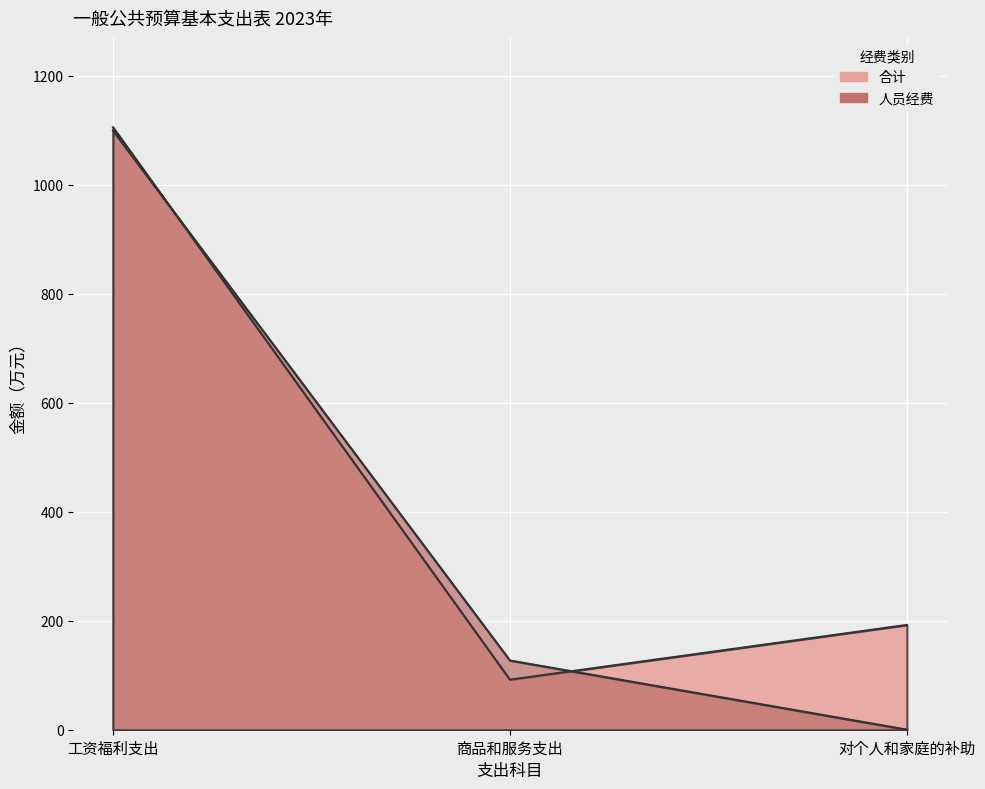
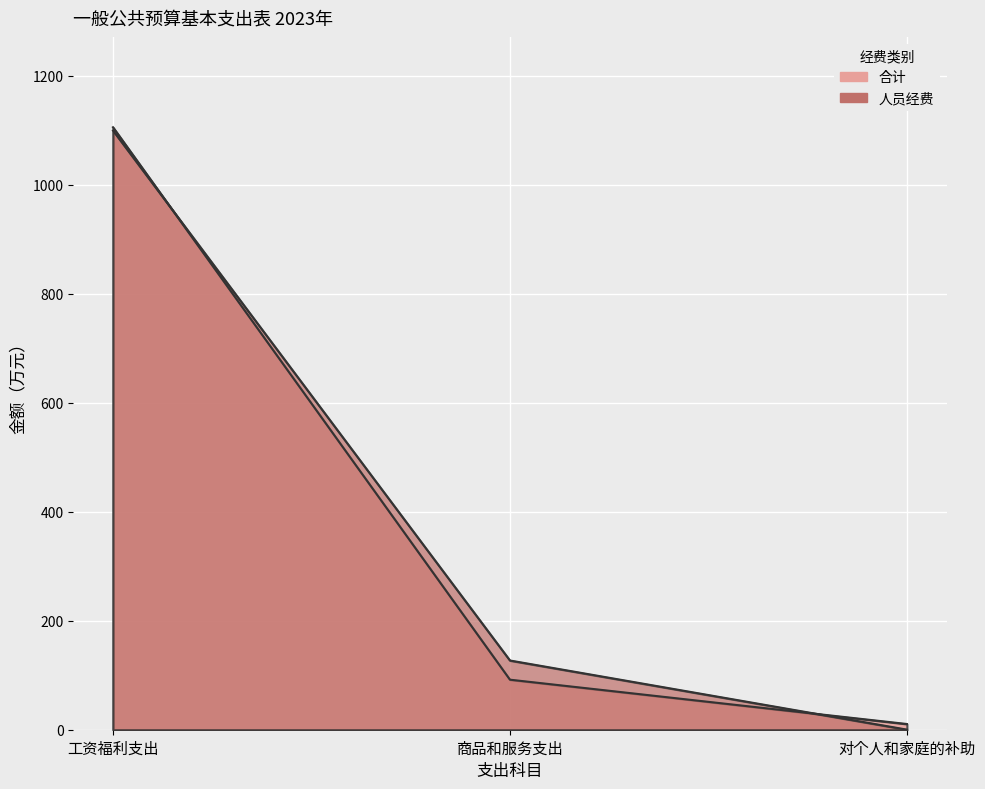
  {
    "合计": {
      "工资福利支出": 1110,
      "商品和服务支出": 90,
-     "对个人和家庭的补助": 190
+     "对个人和家庭的补助": 10
    },
    "人员经费": {
      "工资福利支出": 1100,
      "商品和服务支出": 130,
      "对个人和家庭的补助": 0
    }
  }
